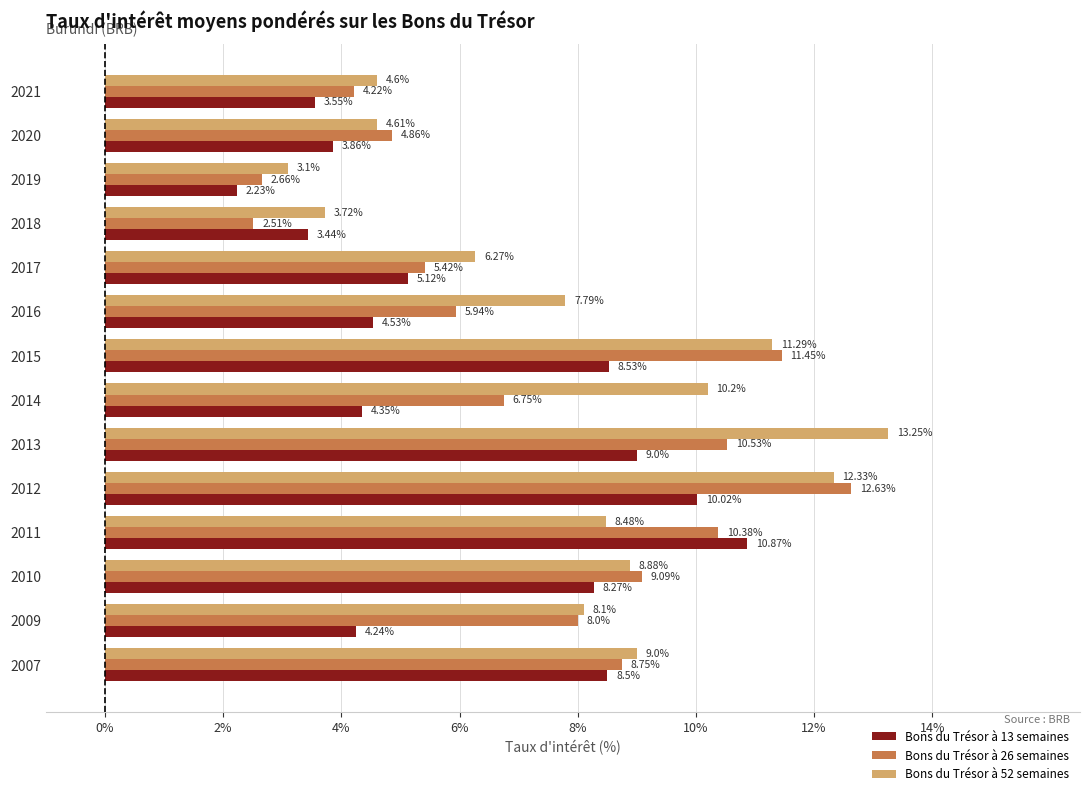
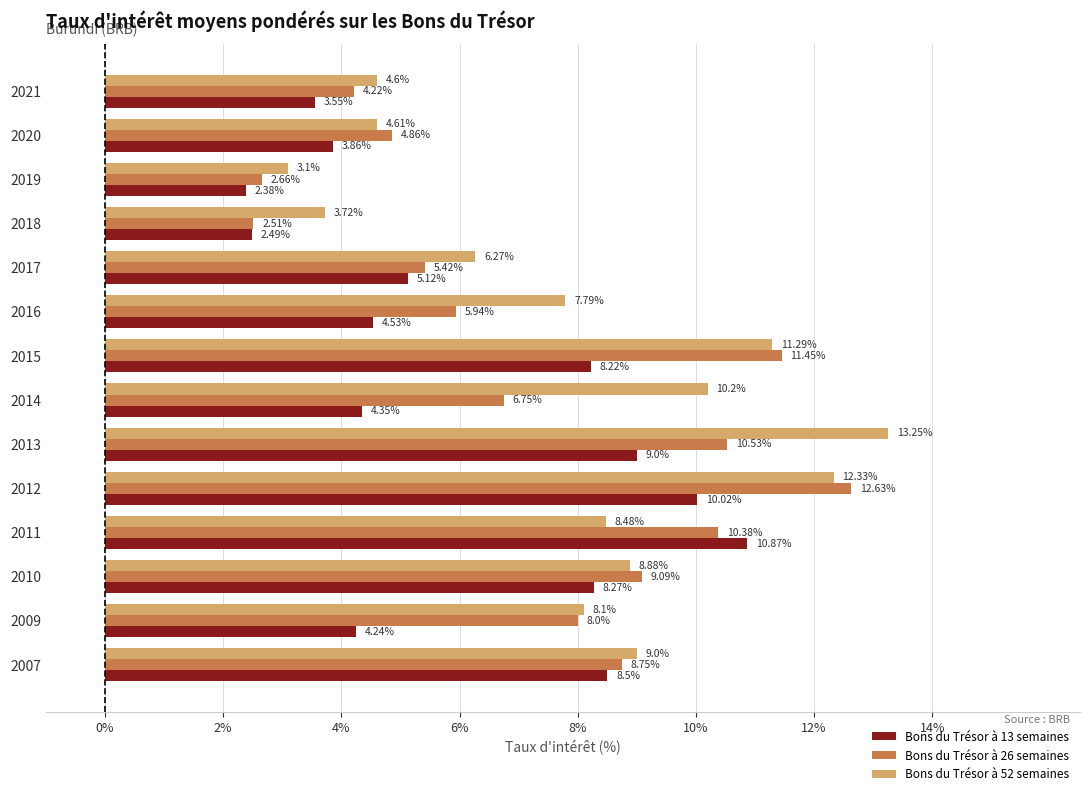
  {
    "Bons du Trésor à 13 semaines": {
      "2021": "3.55%",
      "2020": "3.86%",
-     "2019": "2.23%",
-     "2018": "3.44%",
+     "2019": "2.38%",
+     "2018": "2.49%",
      "2017": "5.12%",
      "2016": "4.53%",
-     "2015": "8.53%",
+     "2015": "8.22%",
      "2014": "4.35%",
      "2013": "9.0%",
      "2012": "10.02%",
      "2011": "10.87%",
      "2010": "8.27%",
      "2009": "4.24%",
      "2007": "8.5%"
    }
  }
